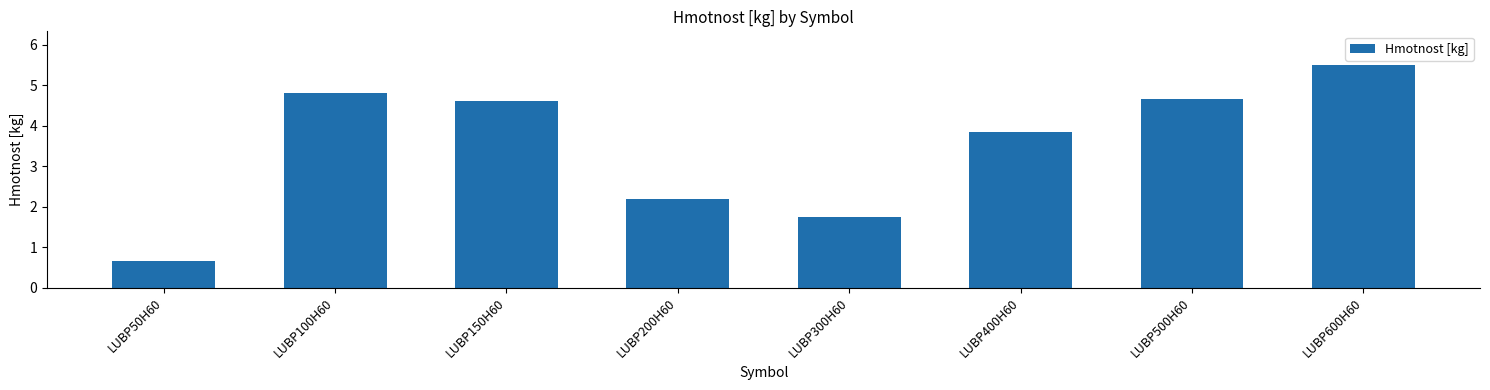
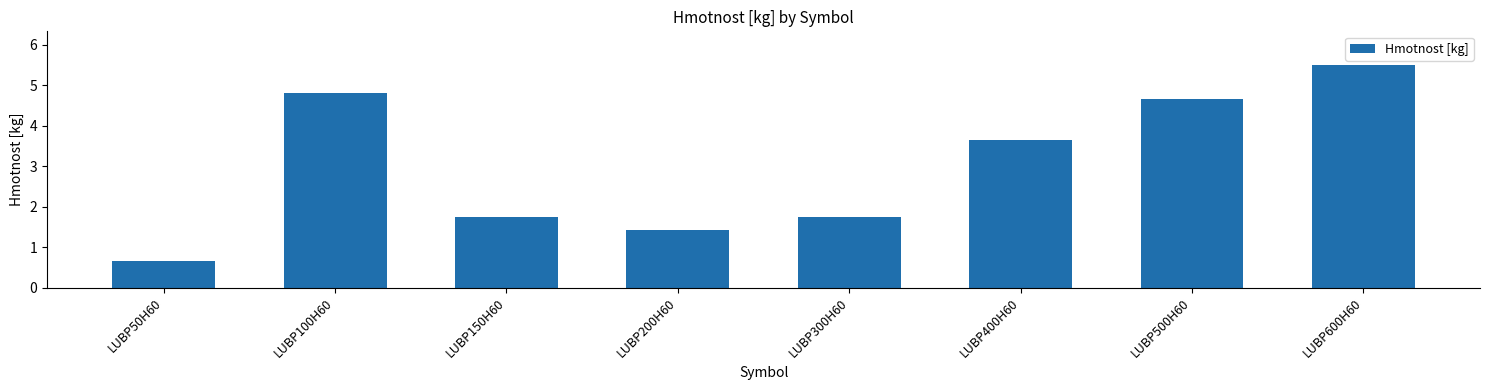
  {
    "LUBP50H60": 0.7,
    "LUBP100H60": 4.8,
-   "LUBP150H60": 4.6,
-   "LUBP200H60": 2.2,
+   "LUBP150H60": 1.8,
+   "LUBP200H60": 1.4,
    "LUBP300H60": 1.8,
-   "LUBP400H60": 3.9,
+   "LUBP400H60": 3.7,
    "LUBP500H60": 4.7,
    "LUBP600H60": 5.5
  }
